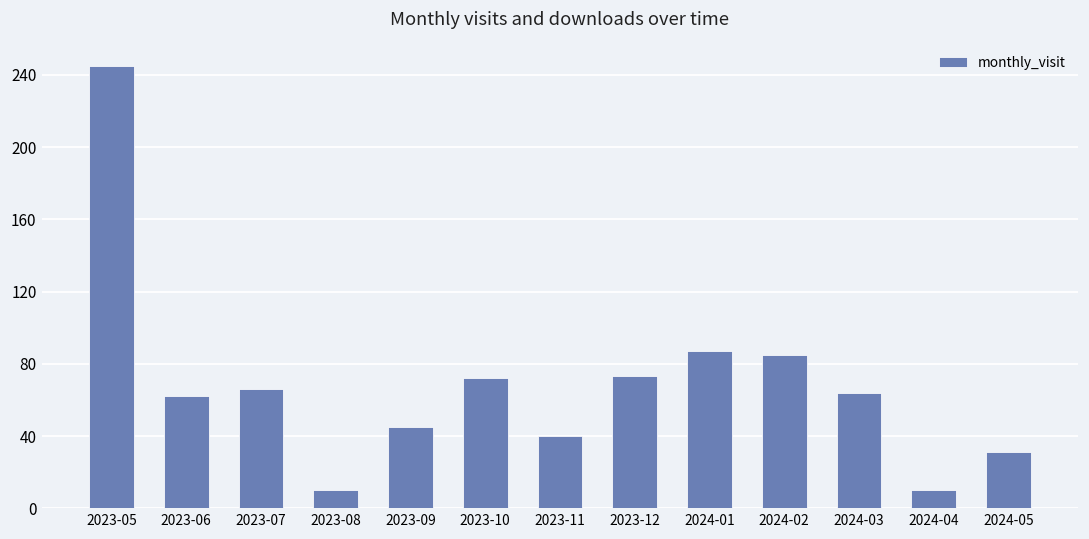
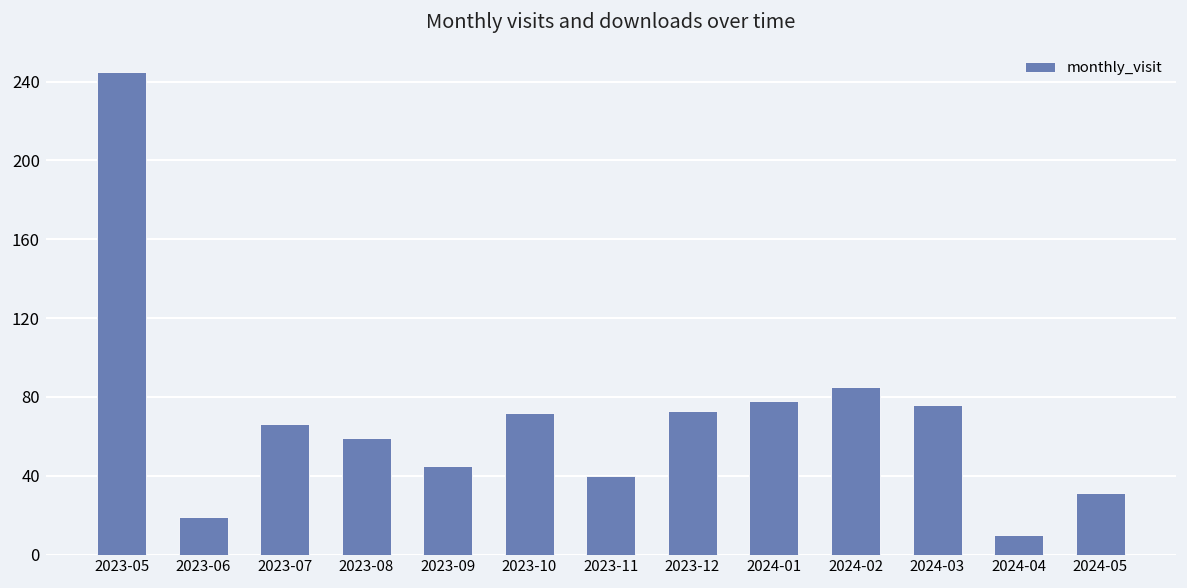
  {
    "2023-05": 245,
-   "2023-06": 62,
+   "2023-06": 19,
    "2023-07": 66,
-   "2023-08": 10,
+   "2023-08": 59,
    "2023-09": 45,
    "2023-10": 72,
    "2023-11": 40,
    "2023-12": 73,
-   "2024-01": 87,
+   "2024-01": 78,
    "2024-02": 85,
-   "2024-03": 64,
+   "2024-03": 76,
    "2024-04": 10,
    "2024-05": 31
  }
